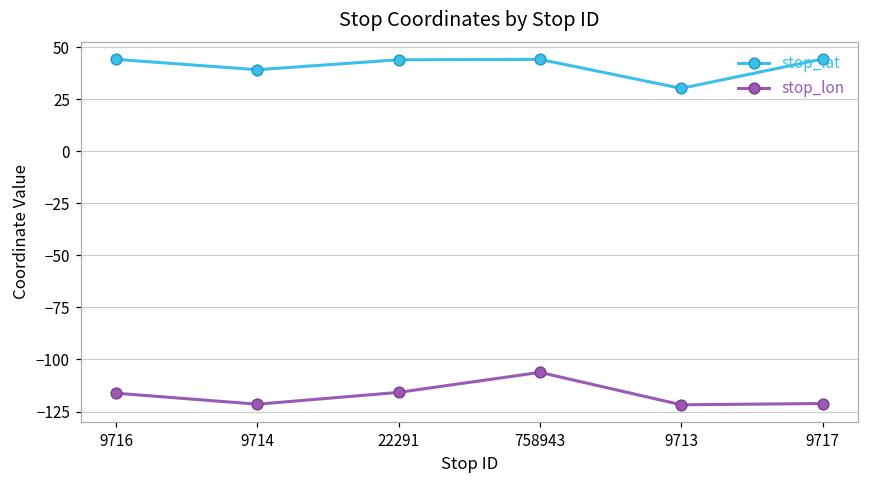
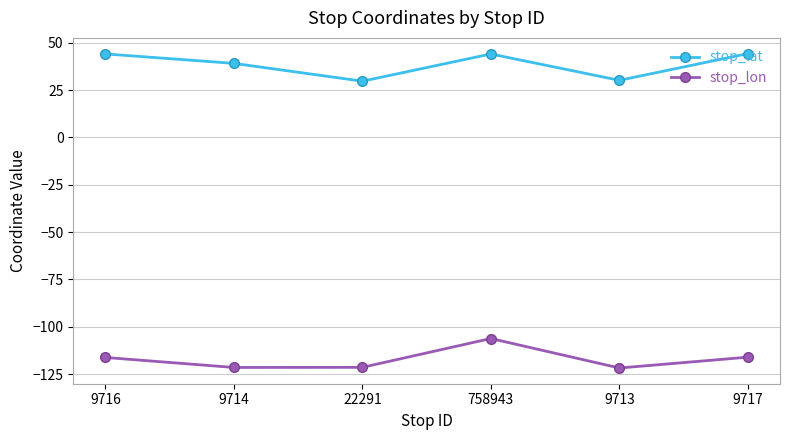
  {
    "stop_lat": {
      "9716": 44,
      "9714": 39,
-     "22291": 44,
+     "22291": 30,
      "758943": 44,
      "9713": 30,
      "9717": 44
    },
    "stop_lon": {
      "9716": -116,
      "9714": -121,
-     "22291": -116,
+     "22291": -121,
      "758943": -106,
      "9713": -122,
-     "9717": -121
+     "9717": -116
    }
  }
